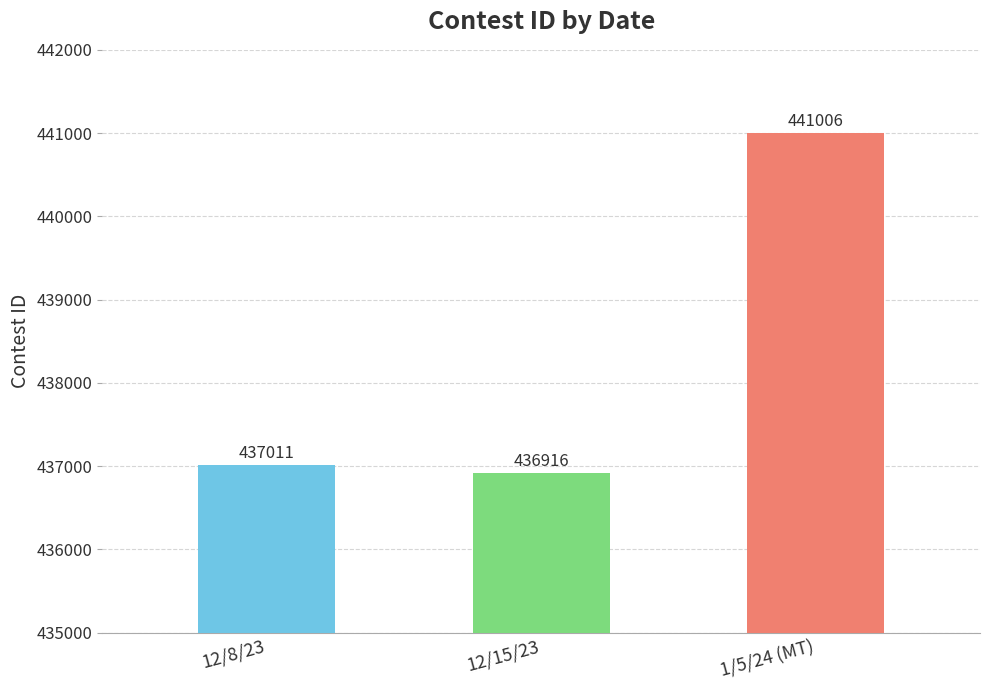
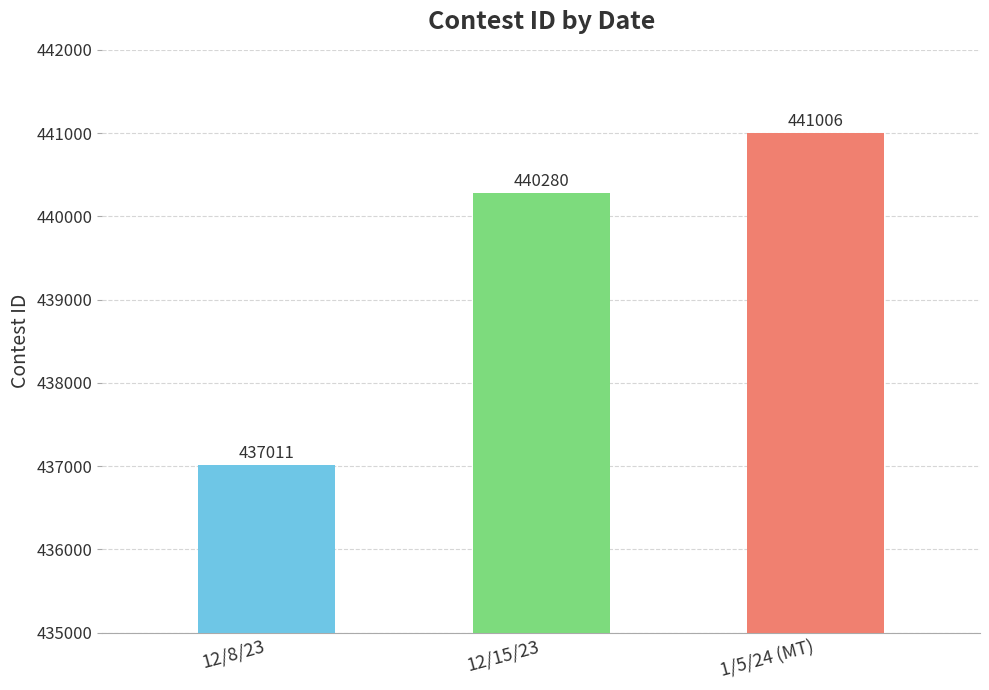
  {
    "12/8/23": 437011,
-   "12/15/23": 436916,
+   "12/15/23": 440280,
    "1/5/24 (MT)": 441006
  }
